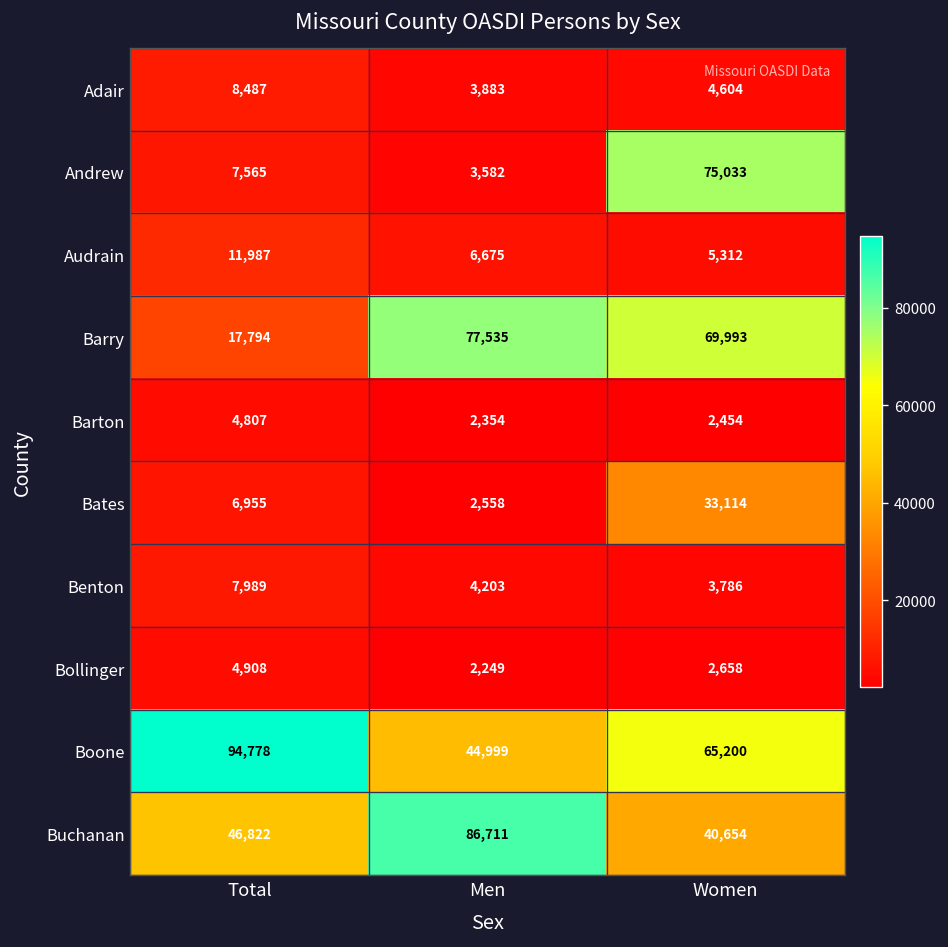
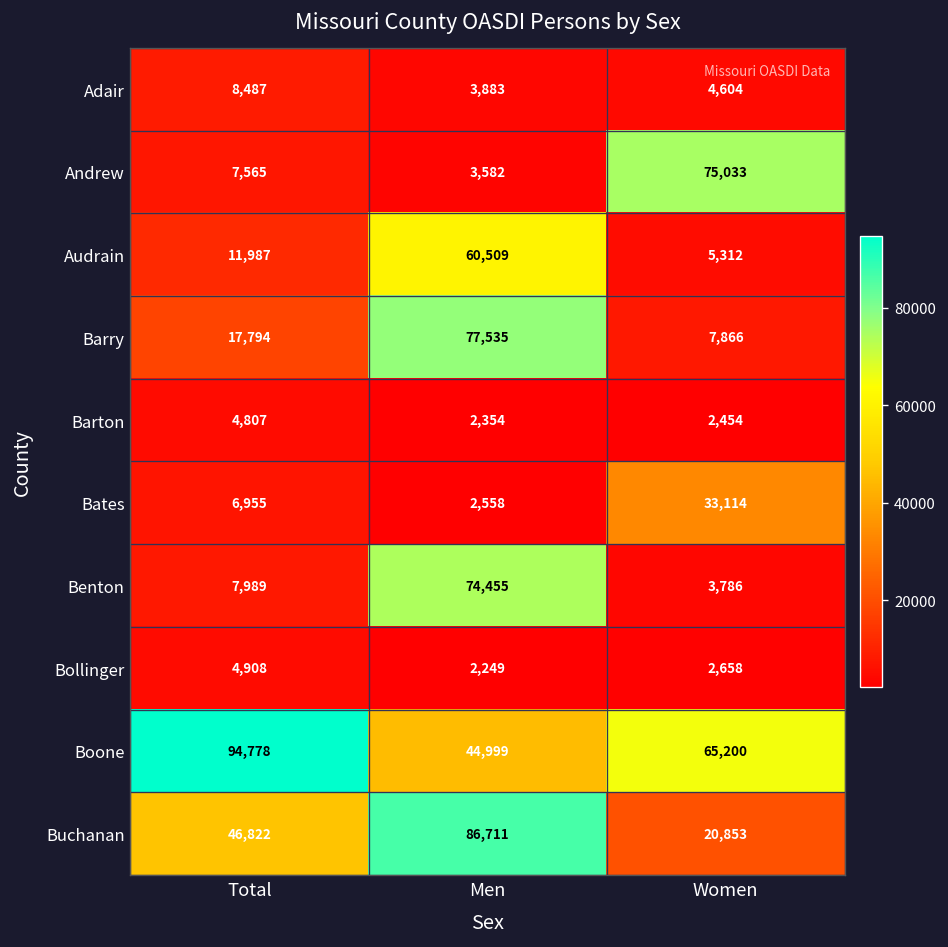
  {
    "Adair": {
      "Total": "8,487",
      "Men": "3,883"
    },
    "Andrew": {
      "Total": "7,565",
      "Men": "3,582",
      "Women": "75,033"
    },
    "Audrain": {
      "Total": "11,987",
-     "Men": "6,675",
+     "Men": "60,509",
      "Women": "5,312"
    },
    "Barry": {
      "Total": "17,794",
      "Men": "77,535",
-     "Women": "69,993"
+     "Women": "7,866"
    },
    "Barton": {
      "Total": "4,807",
      "Men": "2,354",
      "Women": "2,454"
    },
    "Bates": {
      "Total": "6,955",
      "Men": "2,558",
      "Women": "33,114"
    },
    "Benton": {
      "Total": "7,989",
-     "Men": "4,203",
+     "Men": "74,455",
      "Women": "3,786"
    },
    "Bollinger": {
      "Total": "4,908",
      "Men": "2,249",
      "Women": "2,658"
    },
    "Boone": {
      "Total": "94,778",
      "Men": "44,999",
      "Women": "65,200"
    },
    "Buchanan": {
      "Total": "46,822",
      "Men": "86,711",
-     "Women": "40,654"
+     "Women": "20,853"
    }
  }
